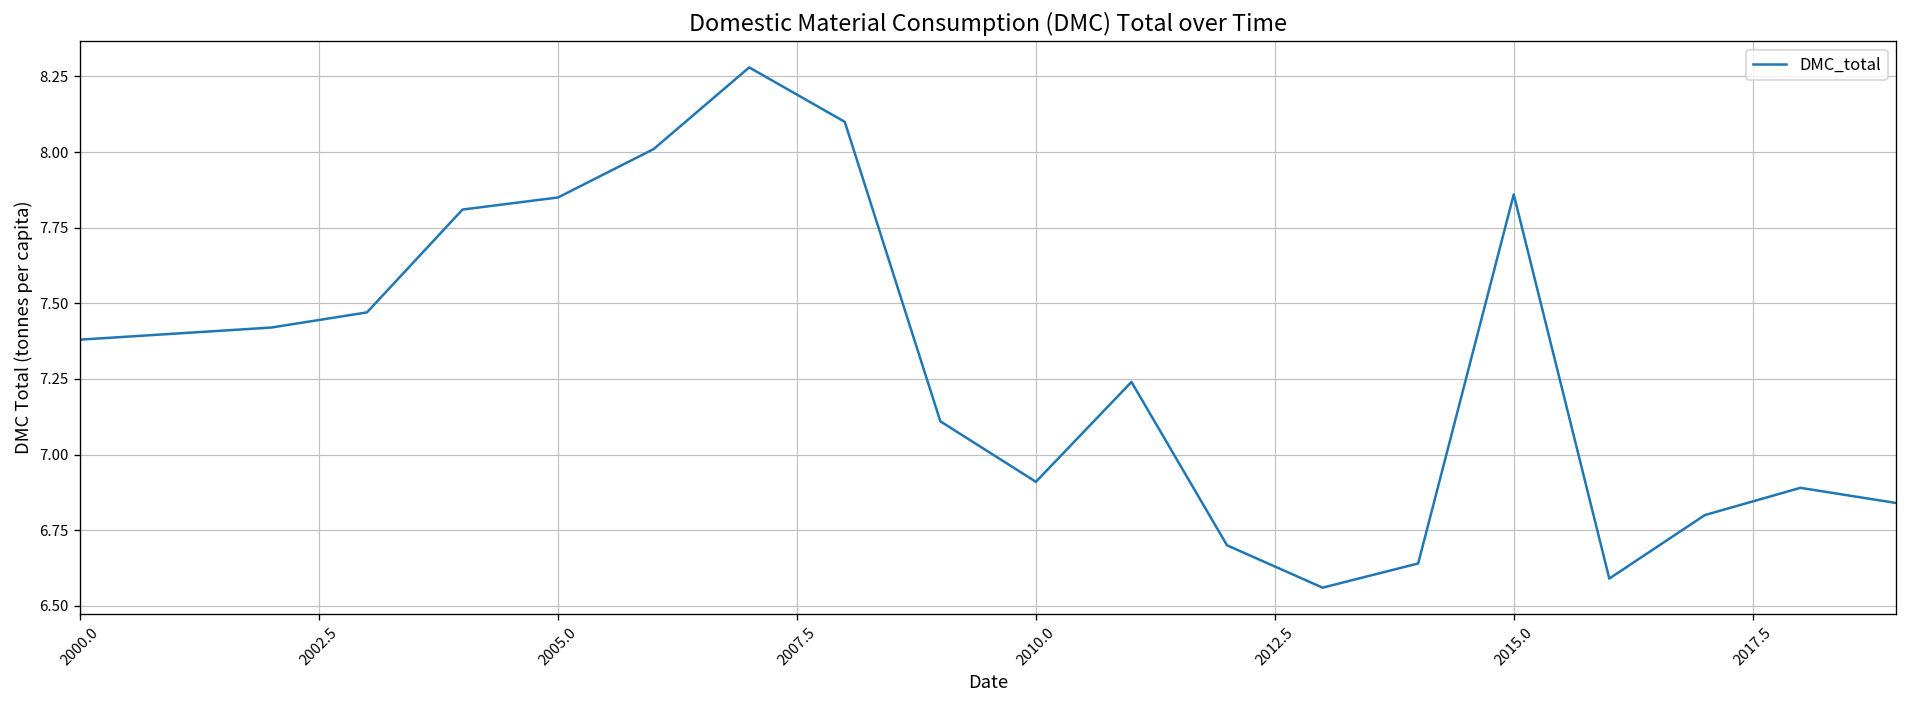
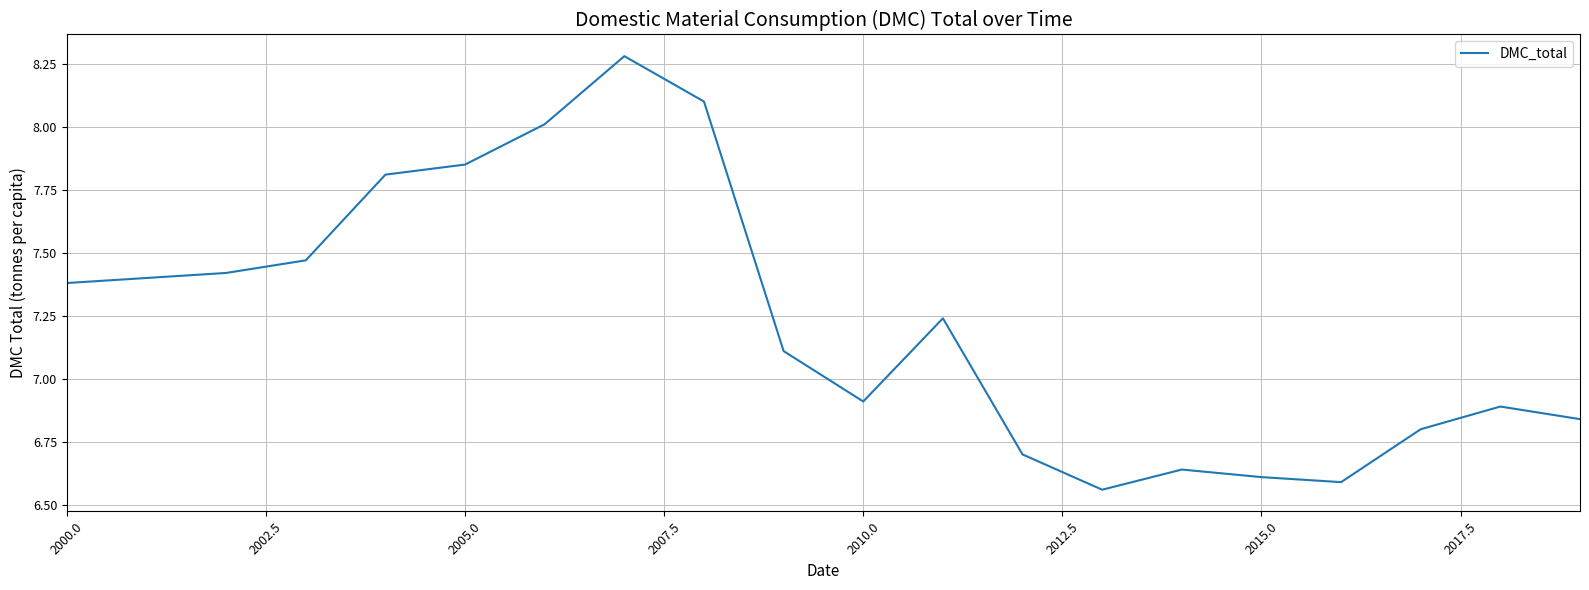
  {
    "2000.0": 7.38,
    "2005.0": 7.85,
    "2010.0": 6.91,
-   "2015.0": 7.86
+   "2015.0": 6.61
  }
